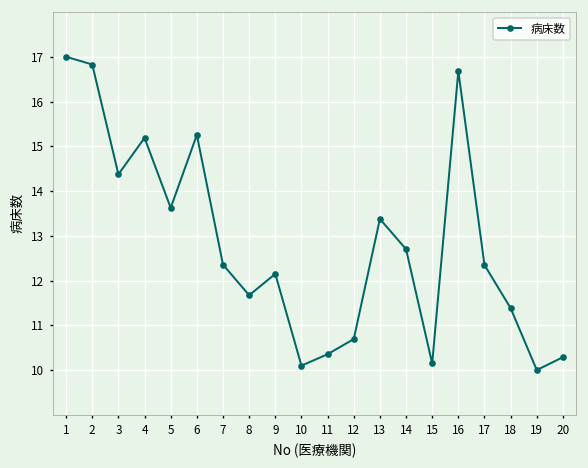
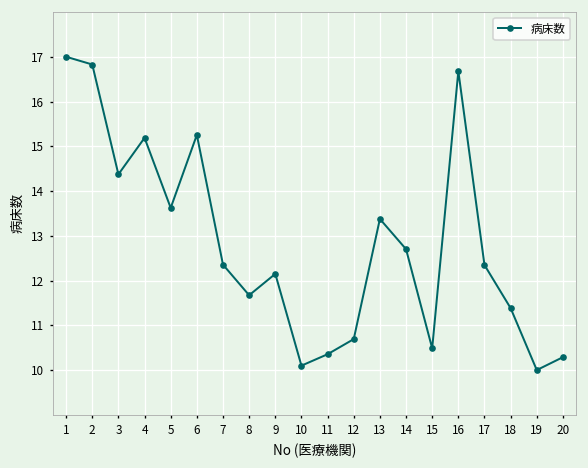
  {
    "1": 17.0,
    "2": 16.8,
    "3": 14.4,
    "4": 15.2,
    "5": 13.6,
    "6": 15.3,
    "7": 12.4,
    "8": 11.7,
    "9": 12.1,
    "10": 10.1,
    "11": 10.4,
    "12": 10.7,
    "13": 13.4,
    "14": 12.7,
-   "15": 10.1,
+   "15": 10.5,
    "16": 16.7,
    "17": 12.3,
    "18": 11.4,
    "19": 10.0,
    "20": 10.3
  }
